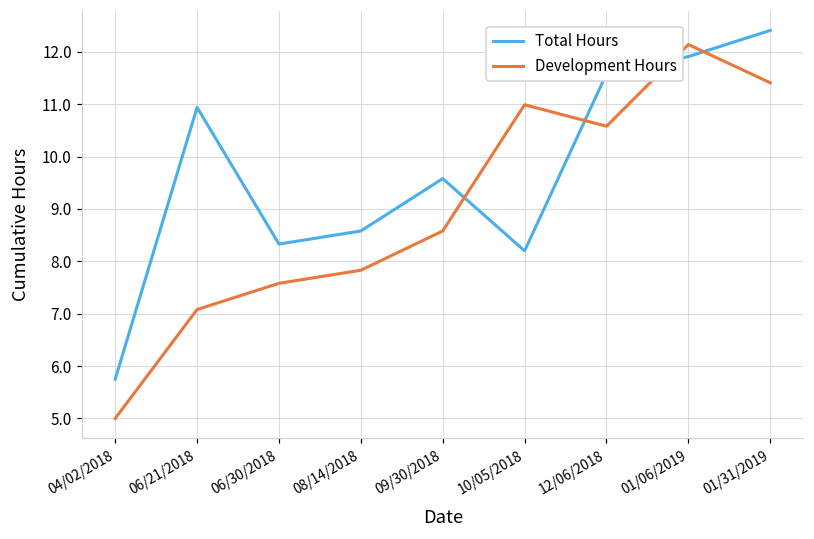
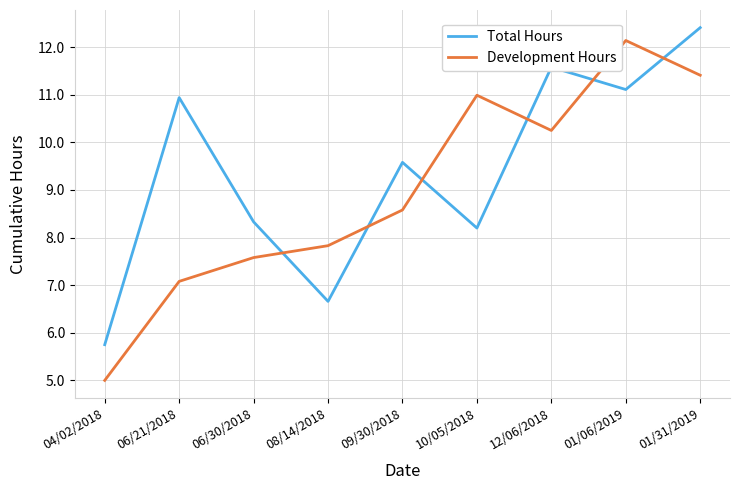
  {
    "Total Hours": {
      "04/02/2018": 5.8,
      "06/21/2018": 10.9,
      "06/30/2018": 8.3,
-     "08/14/2018": 8.6,
+     "08/14/2018": 6.7,
      "09/30/2018": 9.6,
      "10/05/2018": 8.2,
-     "01/06/2019": 11.9,
+     "01/06/2019": 11.1,
      "01/31/2019": 12.4
    },
    "Development Hours": {
      "04/02/2018": 5.0,
      "06/21/2018": 7.1,
      "06/30/2018": 7.6,
      "08/14/2018": 7.8,
      "09/30/2018": 8.6,
      "10/05/2018": 11.0,
-     "12/06/2018": 10.6,
+     "12/06/2018": 10.3,
      "01/06/2019": 12.1,
      "01/31/2019": 11.4
    }
  }
